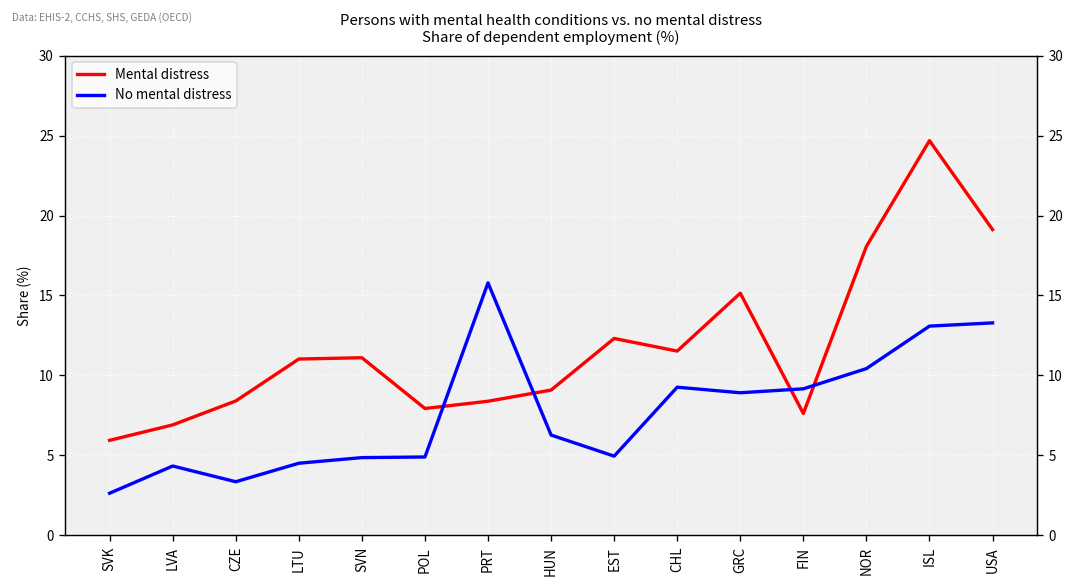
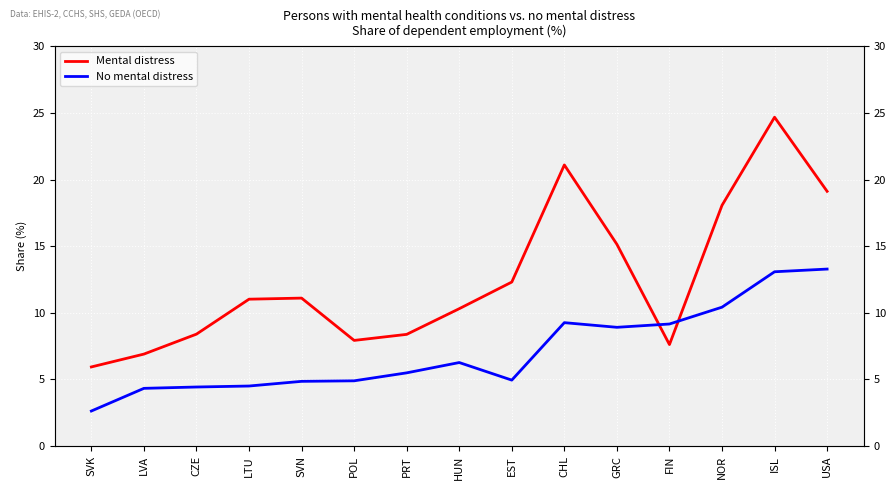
  {
    "Mental distress": {
      "SVK": 5.9,
      "LVA": 6.9,
      "CZE": 8.4,
      "LTU": 11.0,
      "SVN": 11.1,
      "POL": 7.9,
      "PRT": 8.4,
-     "HUN": 9.1,
+     "HUN": 10.3,
      "EST": 12.3,
-     "CHL": 11.5,
+     "CHL": 21.1,
      "GRC": 15.1,
      "FIN": 7.6,
      "NOR": 18.1,
      "ISL": 24.7,
      "USA": 19.1
    },
    "No mental distress": {
      "SVK": 2.6,
      "LVA": 4.3,
-     "CZE": 3.3,
+     "CZE": 4.4,
      "LTU": 4.5,
      "SVN": 4.9,
      "POL": 4.9,
-     "PRT": 15.8,
+     "PRT": 5.5,
      "HUN": 6.3,
      "EST": 4.9,
      "CHL": 9.3,
      "GRC": 8.9,
      "FIN": 9.2,
      "NOR": 10.4,
      "ISL": 13.1,
      "USA": 13.3
    }
  }
